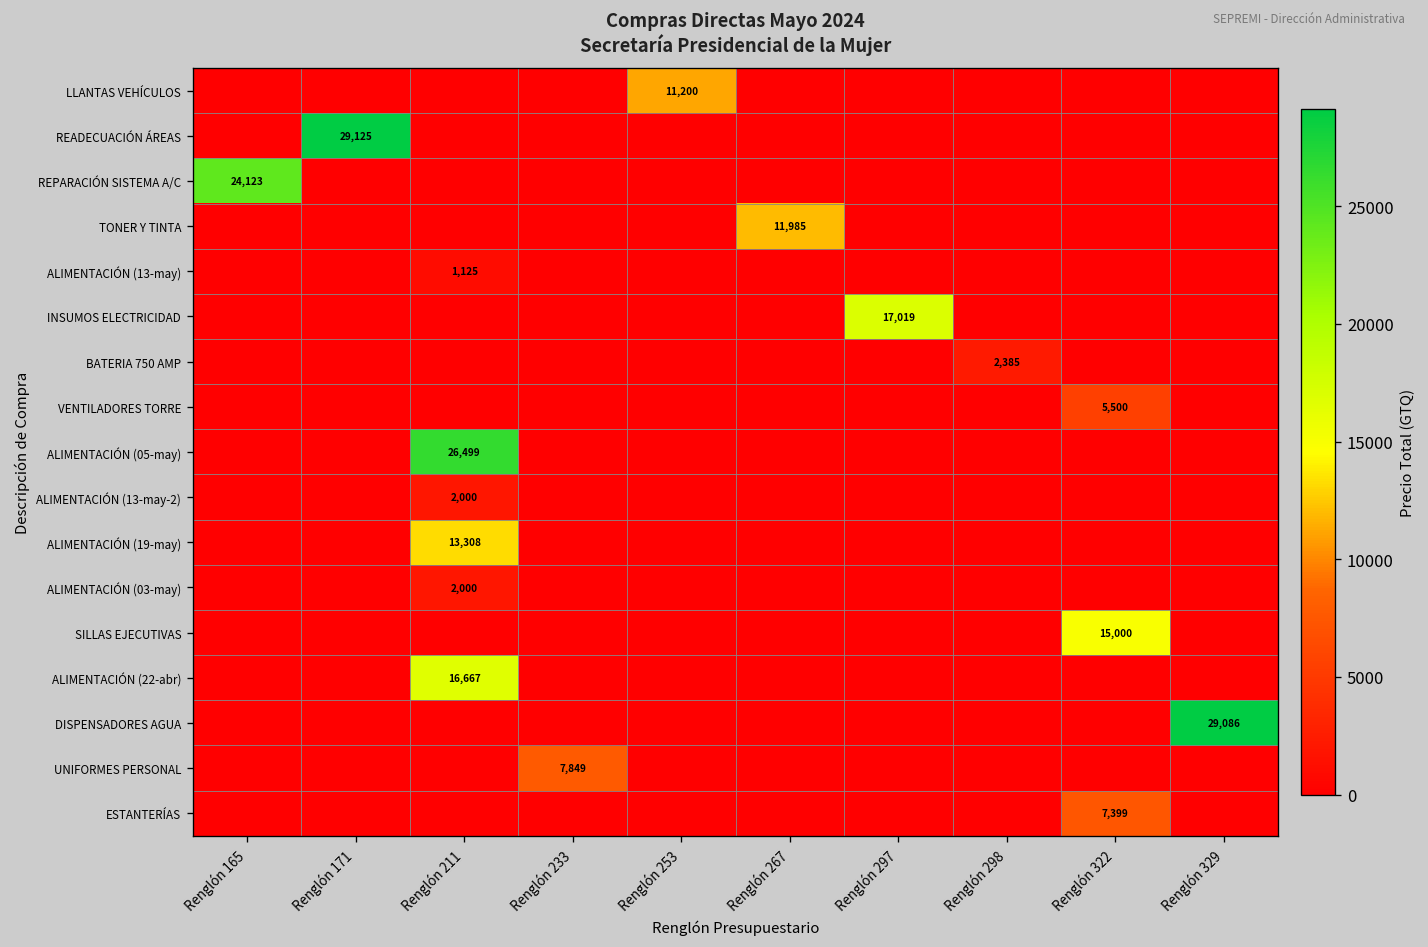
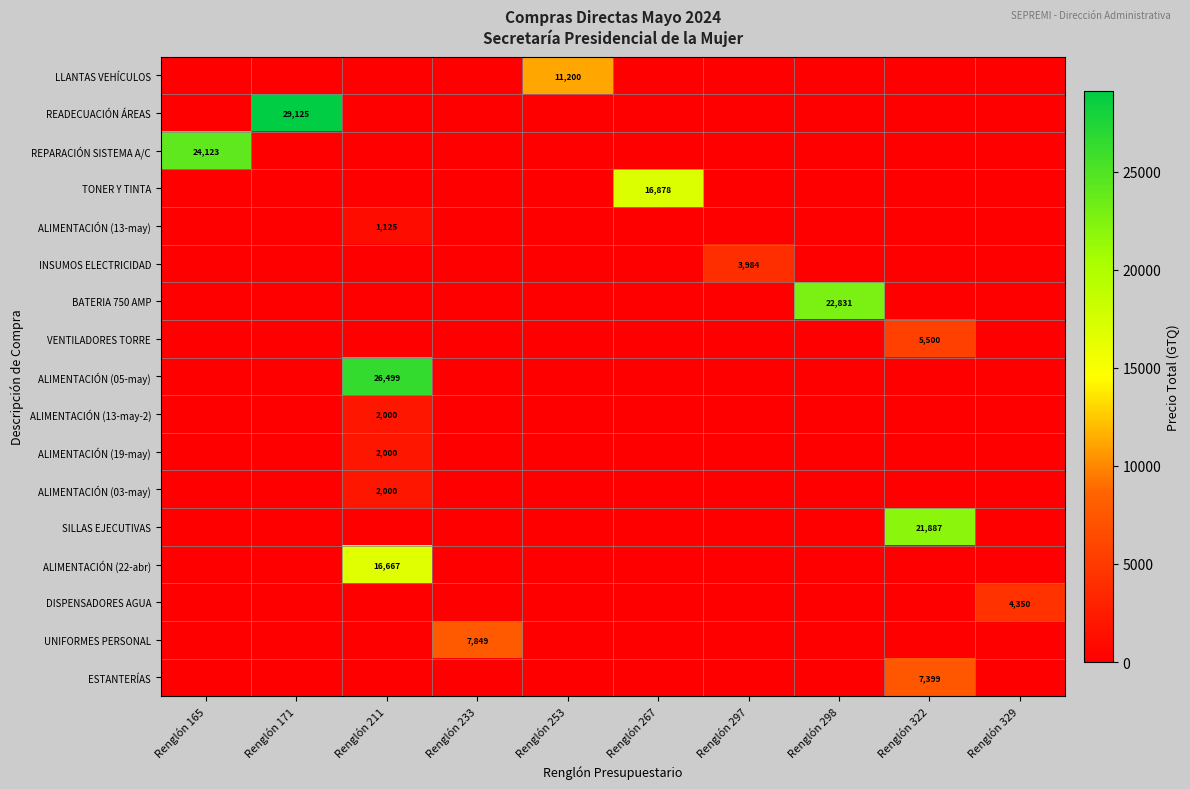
  {
    "LLANTAS VEHÍCULOS": {
      "Renglón 253": "11,200"
    },
    "READECUACIÓN ÁREAS": {
      "Renglón 171": "29,125"
    },
    "REPARACIÓN SISTEMA A/C": {
      "Renglón 165": "24,123"
    },
    "TONER Y TINTA": {
-     "Renglón 267": "11,985"
+     "Renglón 267": "16,878"
    },
    "ALIMENTACIÓN (13-may)": {
      "Renglón 211": "1,125"
    },
    "INSUMOS ELECTRICIDAD": {
-     "Renglón 297": "17,019"
+     "Renglón 297": "3,984"
    },
    "BATERIA 750 AMP": {
-     "Renglón 298": "2,385"
+     "Renglón 298": "22,831"
    },
    "VENTILADORES TORRE": {
      "Renglón 322": "5,500"
    },
    "ALIMENTACIÓN (05-may)": {
      "Renglón 211": "26,499"
    },
    "ALIMENTACIÓN (13-may-2)": {
      "Renglón 211": "2,000"
    },
    "ALIMENTACIÓN (19-may)": {
-     "Renglón 211": "13,308"
+     "Renglón 211": "2,000"
    },
    "ALIMENTACIÓN (03-may)": {
      "Renglón 211": "2,000"
    },
    "SILLAS EJECUTIVAS": {
-     "Renglón 322": "15,000"
+     "Renglón 322": "21,887"
    },
    "ALIMENTACIÓN (22-abr)": {
      "Renglón 211": "16,667"
    },
    "DISPENSADORES AGUA": {
-     "Renglón 329": "29,086"
+     "Renglón 329": "4,350"
    },
    "UNIFORMES PERSONAL": {
      "Renglón 233": "7,849"
    },
    "ESTANTERÍAS": {
      "Renglón 322": "7,399"
    }
  }
